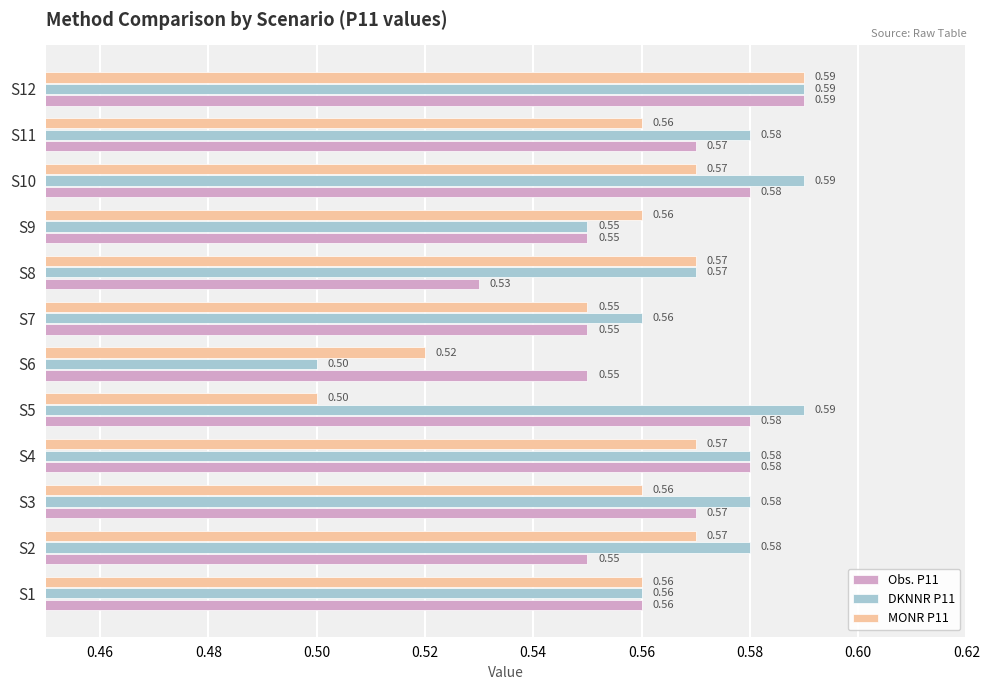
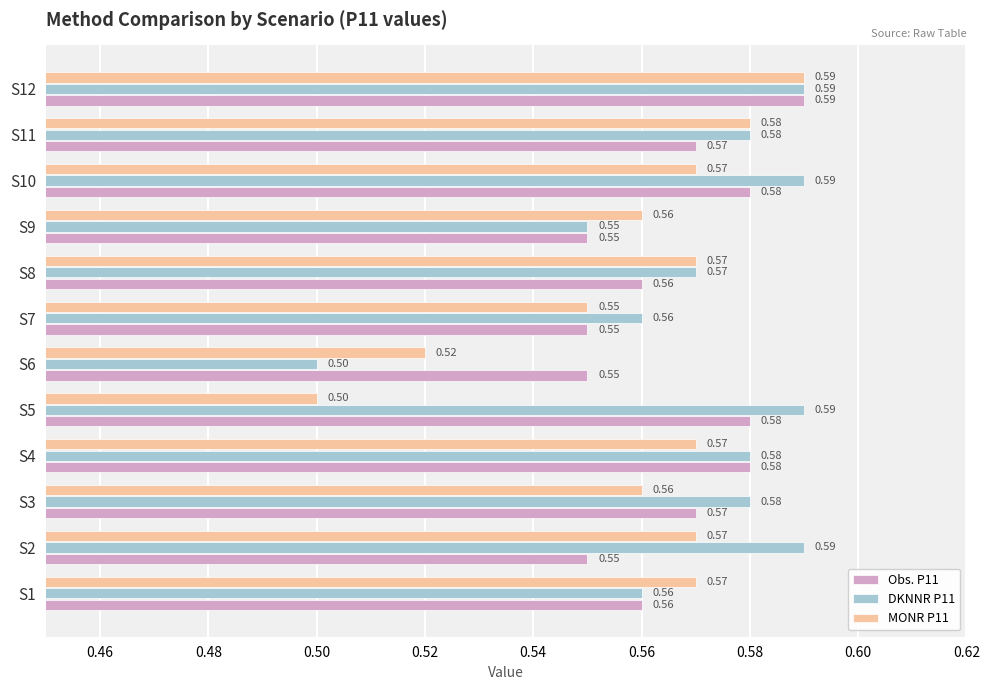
  {
    "Obs. P11": {
      "S12": 0.59,
      "S11": 0.57,
      "S10": 0.58,
      "S9": 0.55,
-     "S8": 0.53,
+     "S8": 0.56,
      "S7": 0.55,
      "S6": 0.55,
      "S5": 0.58,
      "S4": 0.58,
      "S3": 0.57,
      "S2": 0.55,
      "S1": 0.56
    },
    "DKNNR P11": {
      "S12": 0.59,
      "S11": 0.58,
      "S10": 0.59,
      "S9": 0.55,
      "S8": 0.57,
      "S7": 0.56,
      "S6": 0.50,
      "S5": 0.59,
      "S4": 0.58,
      "S3": 0.58,
-     "S2": 0.58,
+     "S2": 0.59,
      "S1": 0.56
    },
    "MONR P11": {
      "S12": 0.59,
-     "S11": 0.56,
+     "S11": 0.58,
      "S10": 0.57,
      "S9": 0.56,
      "S8": 0.57,
      "S7": 0.55,
      "S6": 0.52,
      "S5": 0.50,
      "S4": 0.57,
      "S3": 0.56,
      "S2": 0.57,
-     "S1": 0.56
+     "S1": 0.57
    }
  }
